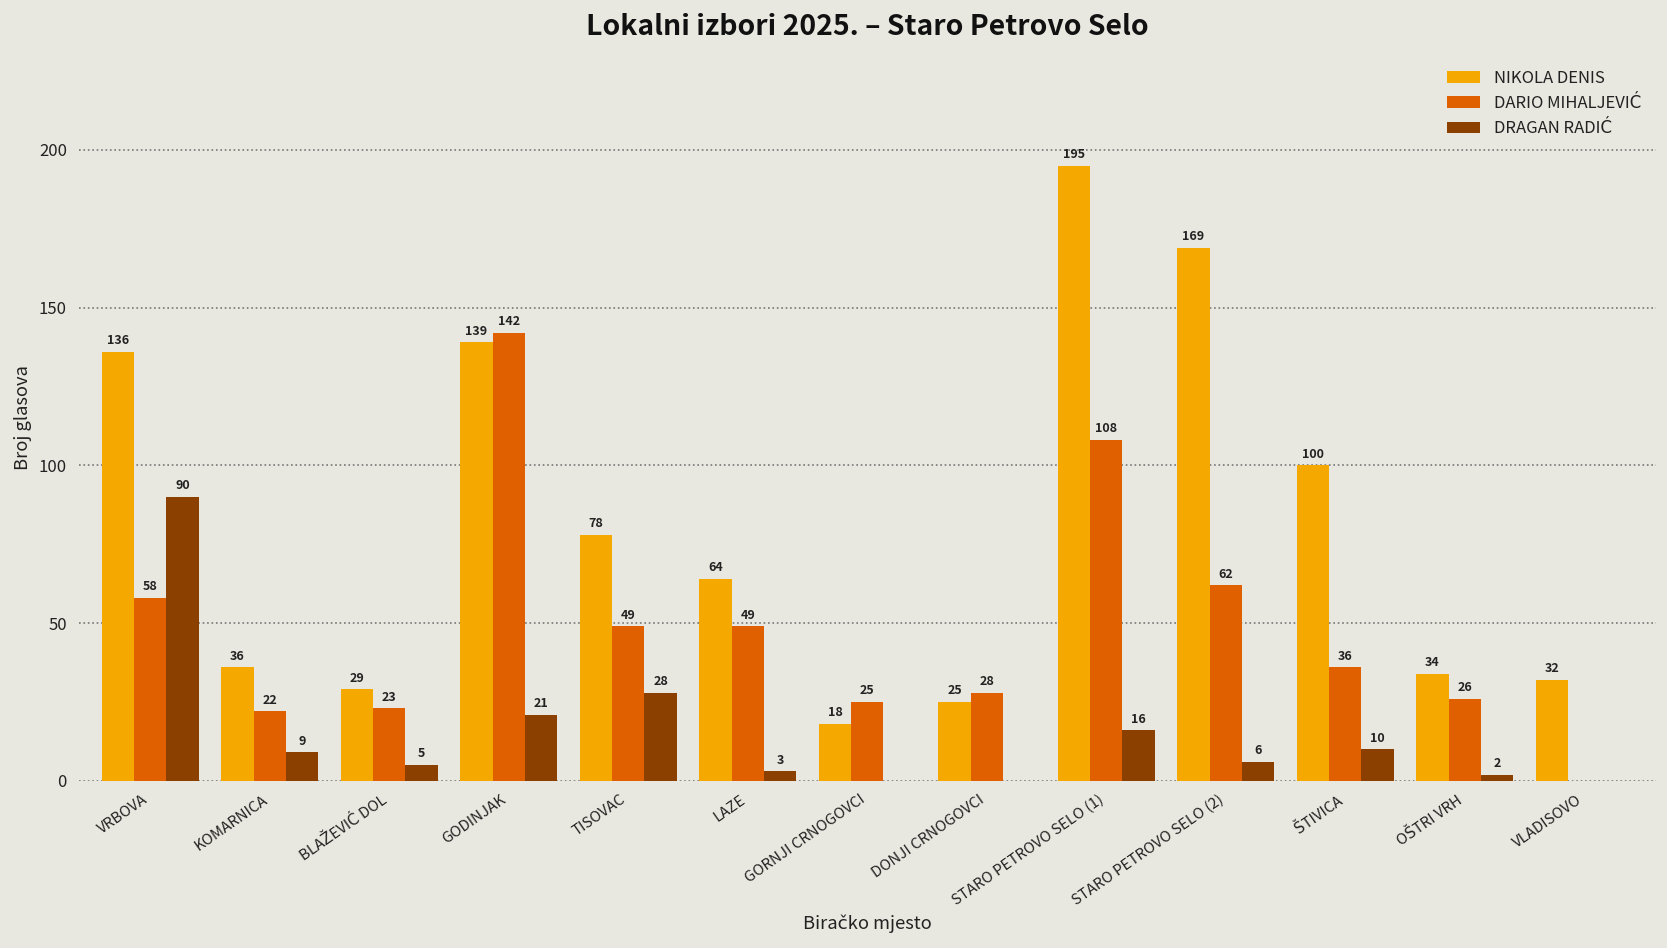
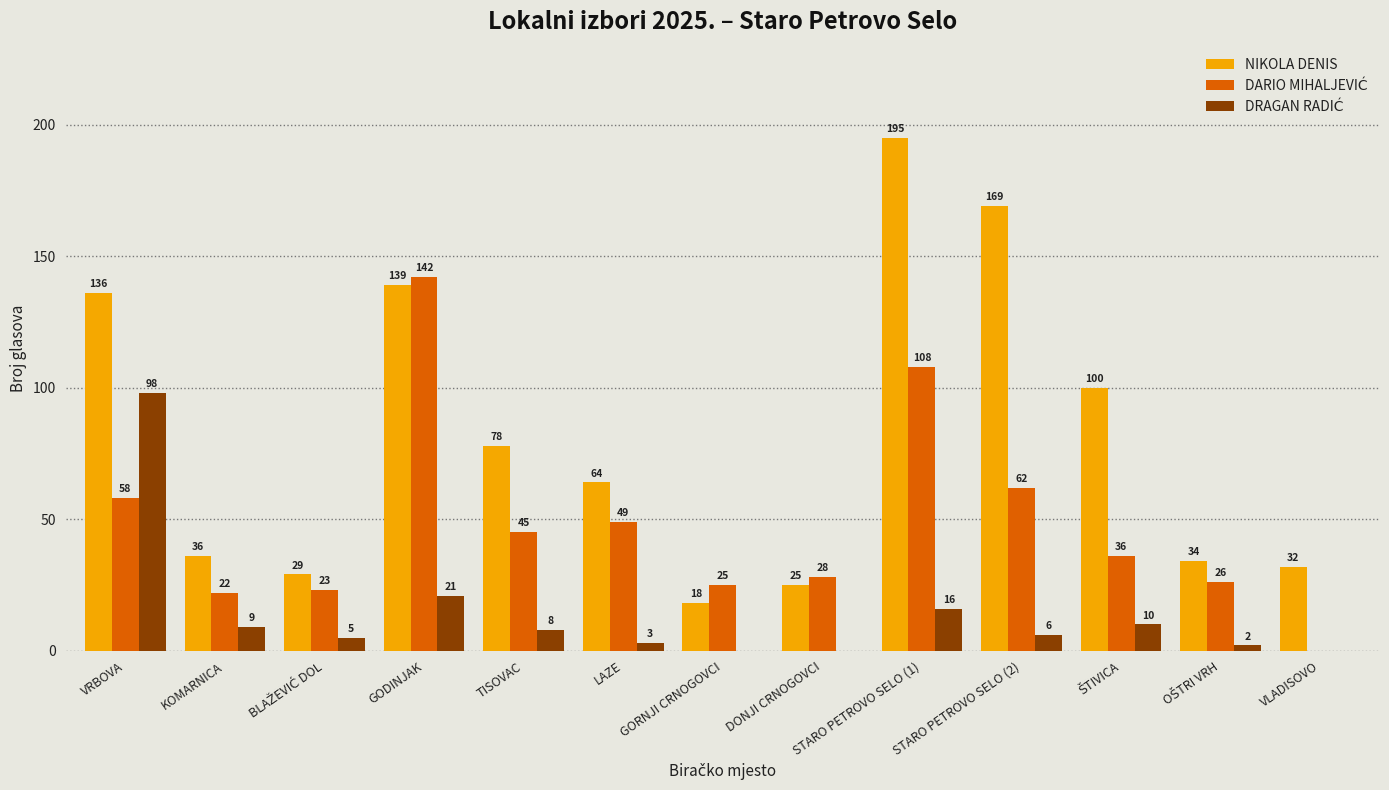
  {
    "NIKOLA DENIS": {
      "VRBOVA": 136,
      "KOMARNICA": 36,
      "BLAŽEVIĆ DOL": 29,
      "GODINJAK": 139,
      "TISOVAC": 78,
      "LAZE": 64,
      "GORNJI CRNOGOVCI": 18,
      "DONJI CRNOGOVCI": 25,
      "STARO PETROVO SELO (1)": 195,
      "STARO PETROVO SELO (2)": 169,
      "ŠTIVICA": 100,
      "OŠTRI VRH": 34,
      "VLADISOVO": 32
    },
    "DARIO MIHALJEVIĆ": {
      "VRBOVA": 58,
      "KOMARNICA": 22,
      "BLAŽEVIĆ DOL": 23,
      "GODINJAK": 142,
-     "TISOVAC": 49,
+     "TISOVAC": 45,
      "LAZE": 49,
      "GORNJI CRNOGOVCI": 25,
      "DONJI CRNOGOVCI": 28,
      "STARO PETROVO SELO (1)": 108,
      "STARO PETROVO SELO (2)": 62,
      "ŠTIVICA": 36,
      "OŠTRI VRH": 26
    },
    "DRAGAN RADIĆ": {
-     "VRBOVA": 90,
+     "VRBOVA": 98,
      "KOMARNICA": 9,
      "BLAŽEVIĆ DOL": 5,
      "GODINJAK": 21,
-     "TISOVAC": 28,
+     "TISOVAC": 8,
      "LAZE": 3,
      "STARO PETROVO SELO (1)": 16,
      "STARO PETROVO SELO (2)": 6,
      "ŠTIVICA": 10,
      "OŠTRI VRH": 2
    }
  }
